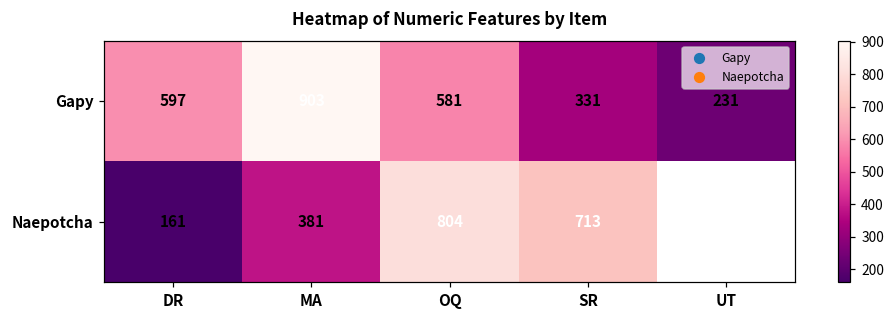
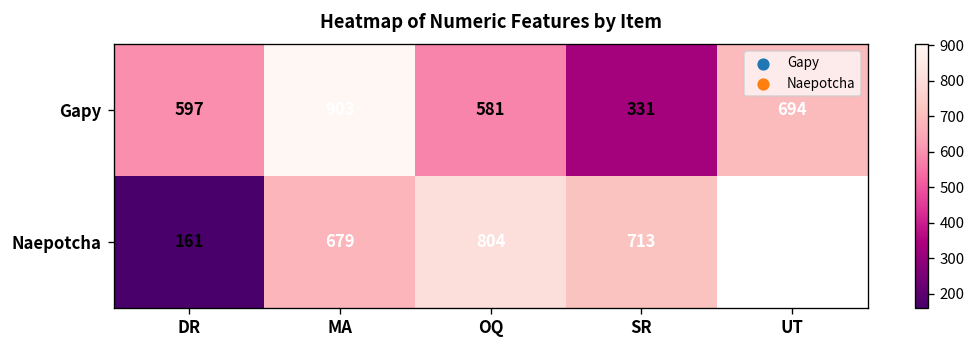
  {
    "Gapy": {
      "DR": 597,
      "OQ": 581,
      "SR": 331,
-     "UT": 231
+     "UT": 694
    },
    "Naepotcha": {
      "DR": 161,
-     "MA": 381,
+     "MA": 679,
      "SR": 713
    }
  }
